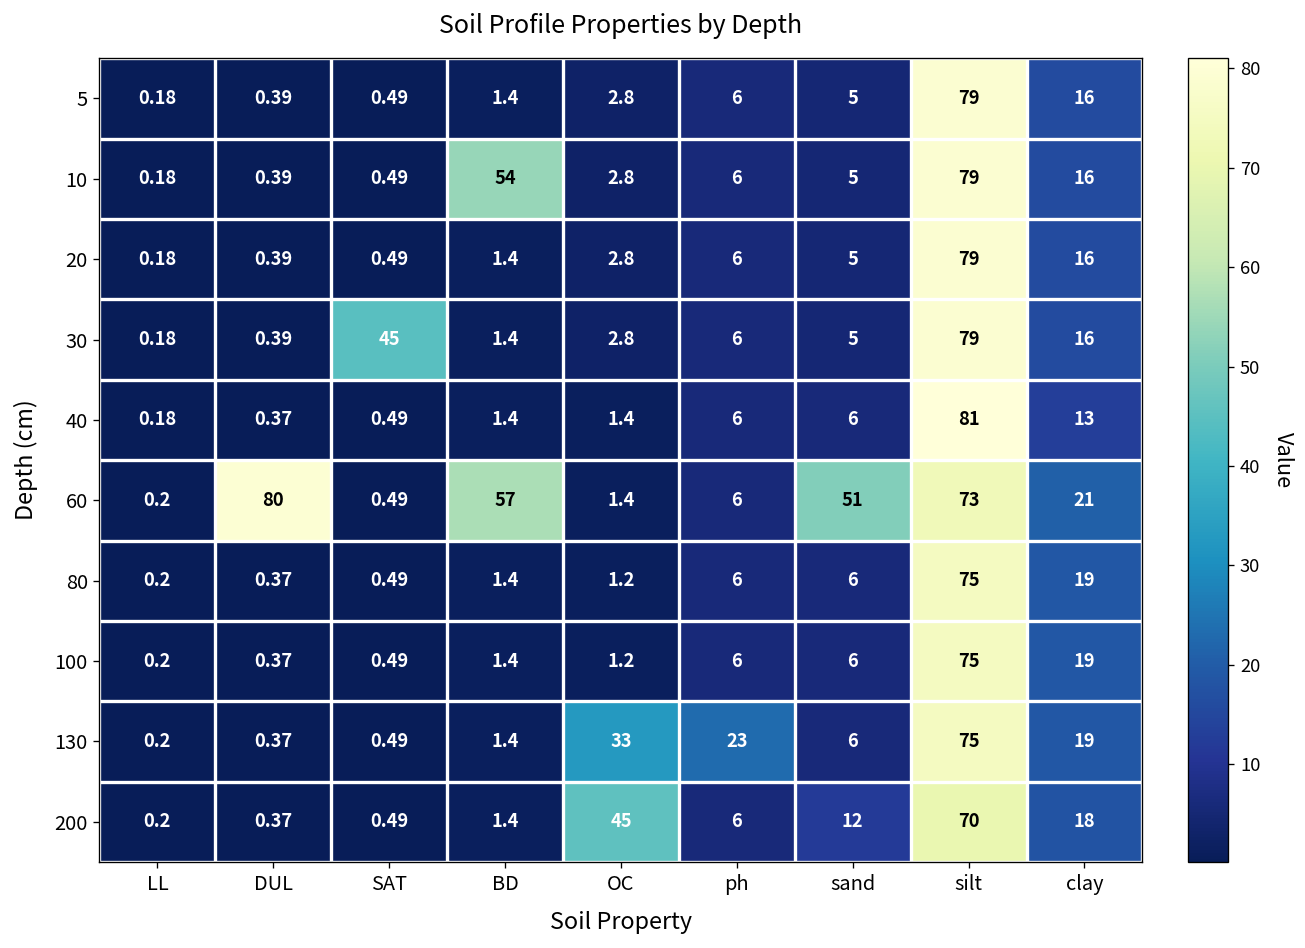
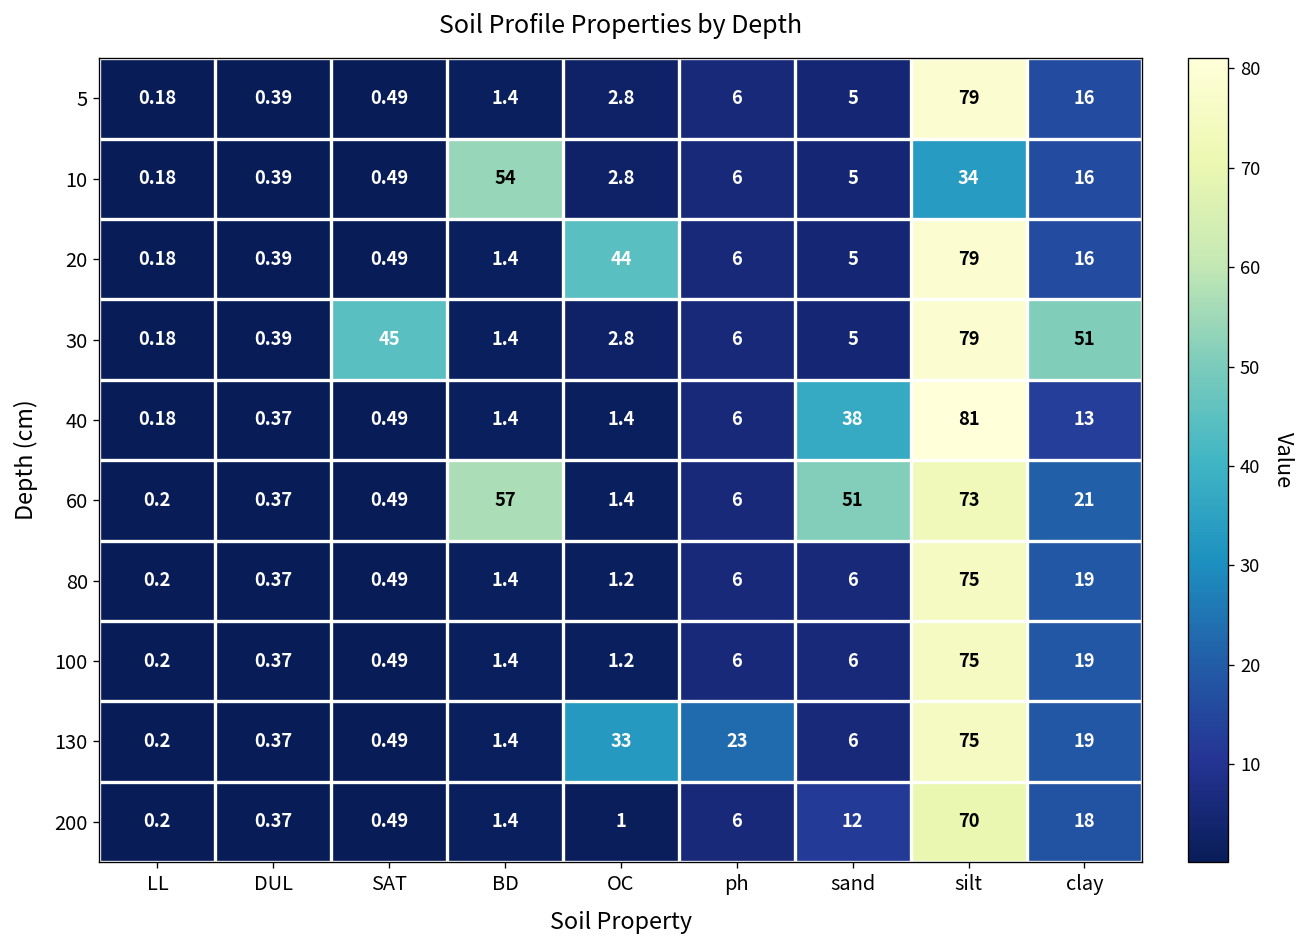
  {
    "5": {
      "LL": 0.18,
      "DUL": 0.39,
      "SAT": 0.49,
      "BD": 1.4,
      "OC": 2.8,
      "ph": 6,
      "sand": 5,
      "silt": 79,
      "clay": 16
    },
    "10": {
      "LL": 0.18,
      "DUL": 0.39,
      "SAT": 0.49,
      "BD": 54,
      "OC": 2.8,
      "ph": 6,
      "sand": 5,
-     "silt": 79,
+     "silt": 34,
      "clay": 16
    },
    "20": {
      "LL": 0.18,
      "DUL": 0.39,
      "SAT": 0.49,
      "BD": 1.4,
-     "OC": 2.8,
+     "OC": 44,
      "ph": 6,
      "sand": 5,
      "silt": 79,
      "clay": 16
    },
    "30": {
      "LL": 0.18,
      "DUL": 0.39,
      "SAT": 45,
      "BD": 1.4,
      "OC": 2.8,
      "ph": 6,
      "sand": 5,
      "silt": 79,
-     "clay": 16
+     "clay": 51
    },
    "40": {
      "LL": 0.18,
      "DUL": 0.37,
      "SAT": 0.49,
      "BD": 1.4,
      "OC": 1.4,
      "ph": 6,
-     "sand": 6,
+     "sand": 38,
      "silt": 81,
      "clay": 13
    },
    "60": {
      "LL": 0.2,
-     "DUL": 80,
+     "DUL": 0.37,
      "SAT": 0.49,
      "BD": 57,
      "OC": 1.4,
      "ph": 6,
      "sand": 51,
      "silt": 73,
      "clay": 21
    },
    "80": {
      "LL": 0.2,
      "DUL": 0.37,
      "SAT": 0.49,
      "BD": 1.4,
      "OC": 1.2,
      "ph": 6,
      "sand": 6,
      "silt": 75,
      "clay": 19
    },
    "100": {
      "LL": 0.2,
      "DUL": 0.37,
      "SAT": 0.49,
      "BD": 1.4,
      "OC": 1.2,
      "ph": 6,
      "sand": 6,
      "silt": 75,
      "clay": 19
    },
    "130": {
      "LL": 0.2,
      "DUL": 0.37,
      "SAT": 0.49,
      "BD": 1.4,
      "OC": 33,
      "ph": 23,
      "sand": 6,
      "silt": 75,
      "clay": 19
    },
    "200": {
      "LL": 0.2,
      "DUL": 0.37,
      "SAT": 0.49,
      "BD": 1.4,
-     "OC": 45,
+     "OC": 1,
      "ph": 6,
      "sand": 12,
      "silt": 70,
      "clay": 18
    }
  }
